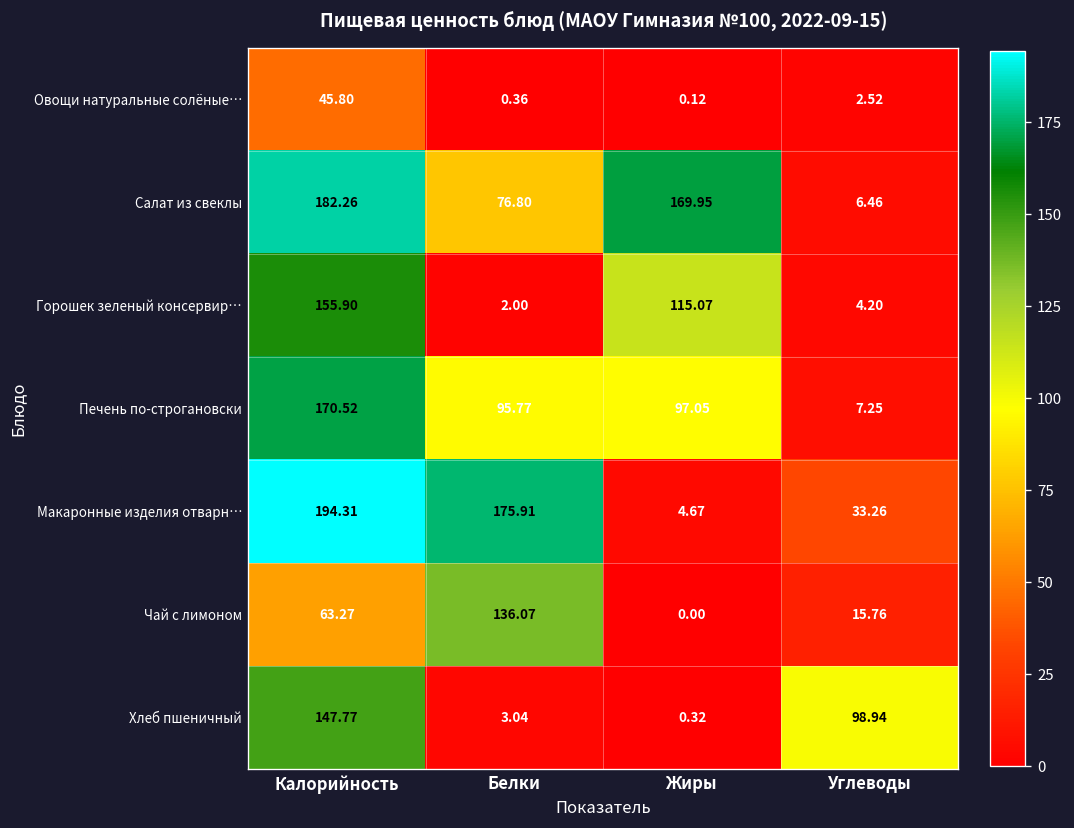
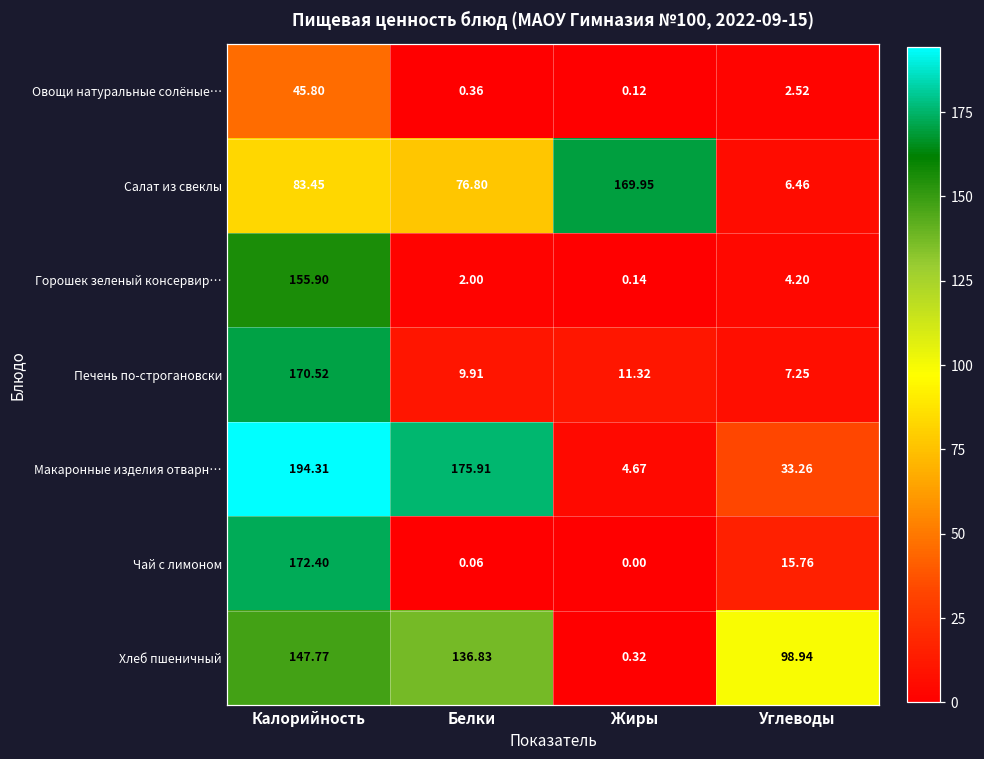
  {
    "Овощи натуральные солёные…": {
      "Калорийность": 45.80,
      "Белки": 0.36,
      "Жиры": 0.12,
      "Углеводы": 2.52
    },
    "Салат из свеклы": {
-     "Калорийность": 182.26,
+     "Калорийность": 83.45,
      "Белки": 76.80,
      "Жиры": 169.95,
      "Углеводы": 6.46
    },
    "Горошек зеленый консервир…": {
      "Калорийность": 155.90,
      "Белки": 2.00,
-     "Жиры": 115.07,
+     "Жиры": 0.14,
      "Углеводы": 4.20
    },
    "Печень по-строгановски": {
      "Калорийность": 170.52,
-     "Белки": 95.77,
-     "Жиры": 97.05,
+     "Белки": 9.91,
+     "Жиры": 11.32,
      "Углеводы": 7.25
    },
    "Макаронные изделия отварн…": {
      "Калорийность": 194.31,
      "Белки": 175.91,
      "Жиры": 4.67,
      "Углеводы": 33.26
    },
    "Чай с лимоном": {
-     "Калорийность": 63.27,
-     "Белки": 136.07,
+     "Калорийность": 172.40,
+     "Белки": 0.06,
      "Жиры": 0.00,
      "Углеводы": 15.76
    },
    "Хлеб пшеничный": {
      "Калорийность": 147.77,
-     "Белки": 3.04,
+     "Белки": 136.83,
      "Жиры": 0.32,
      "Углеводы": 98.94
    }
  }
